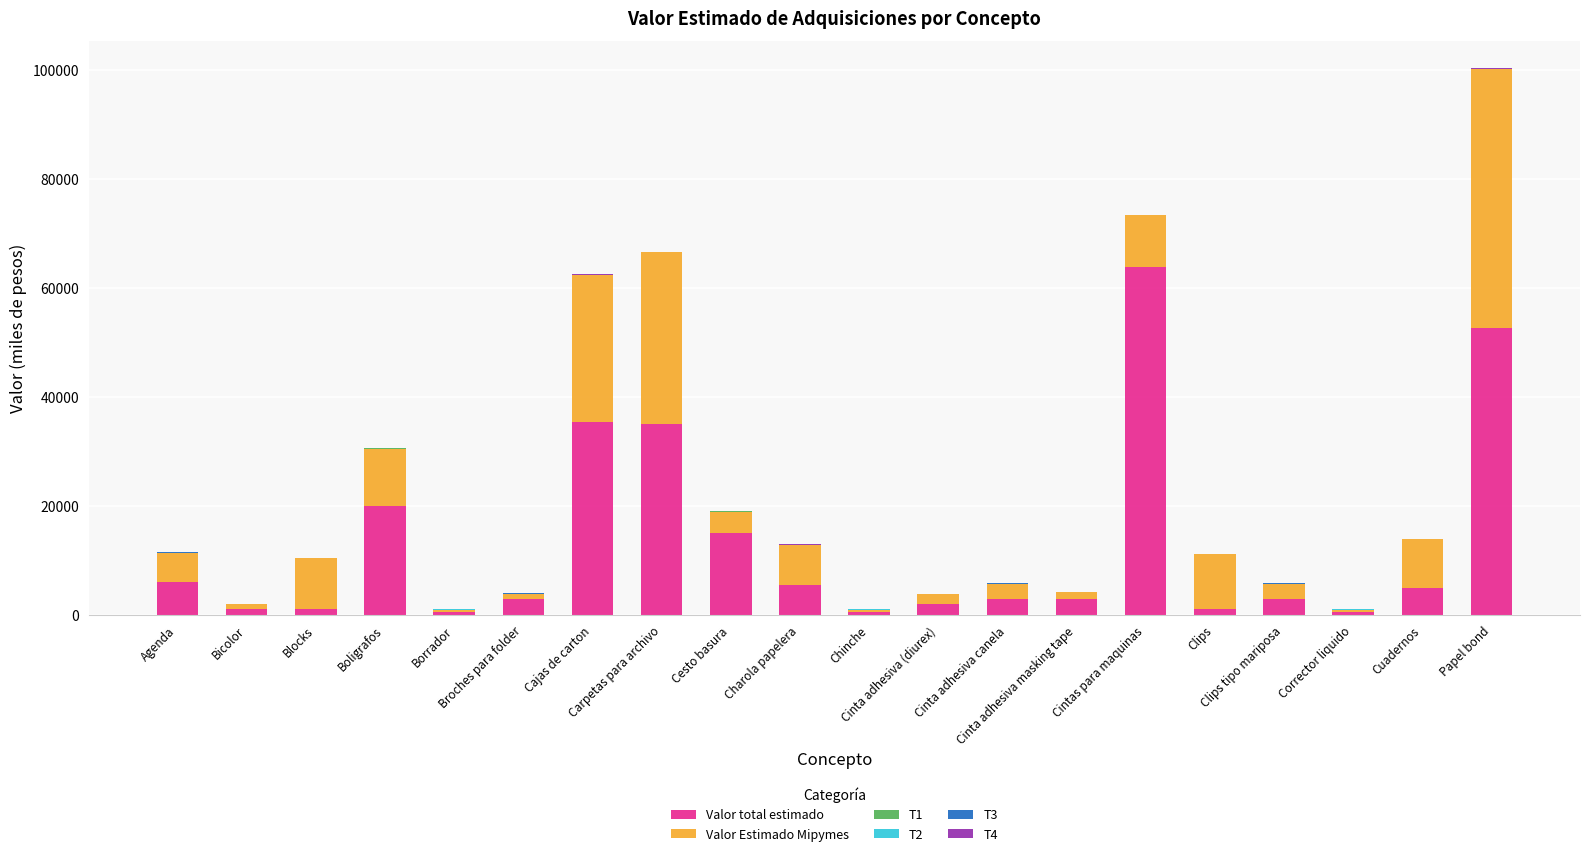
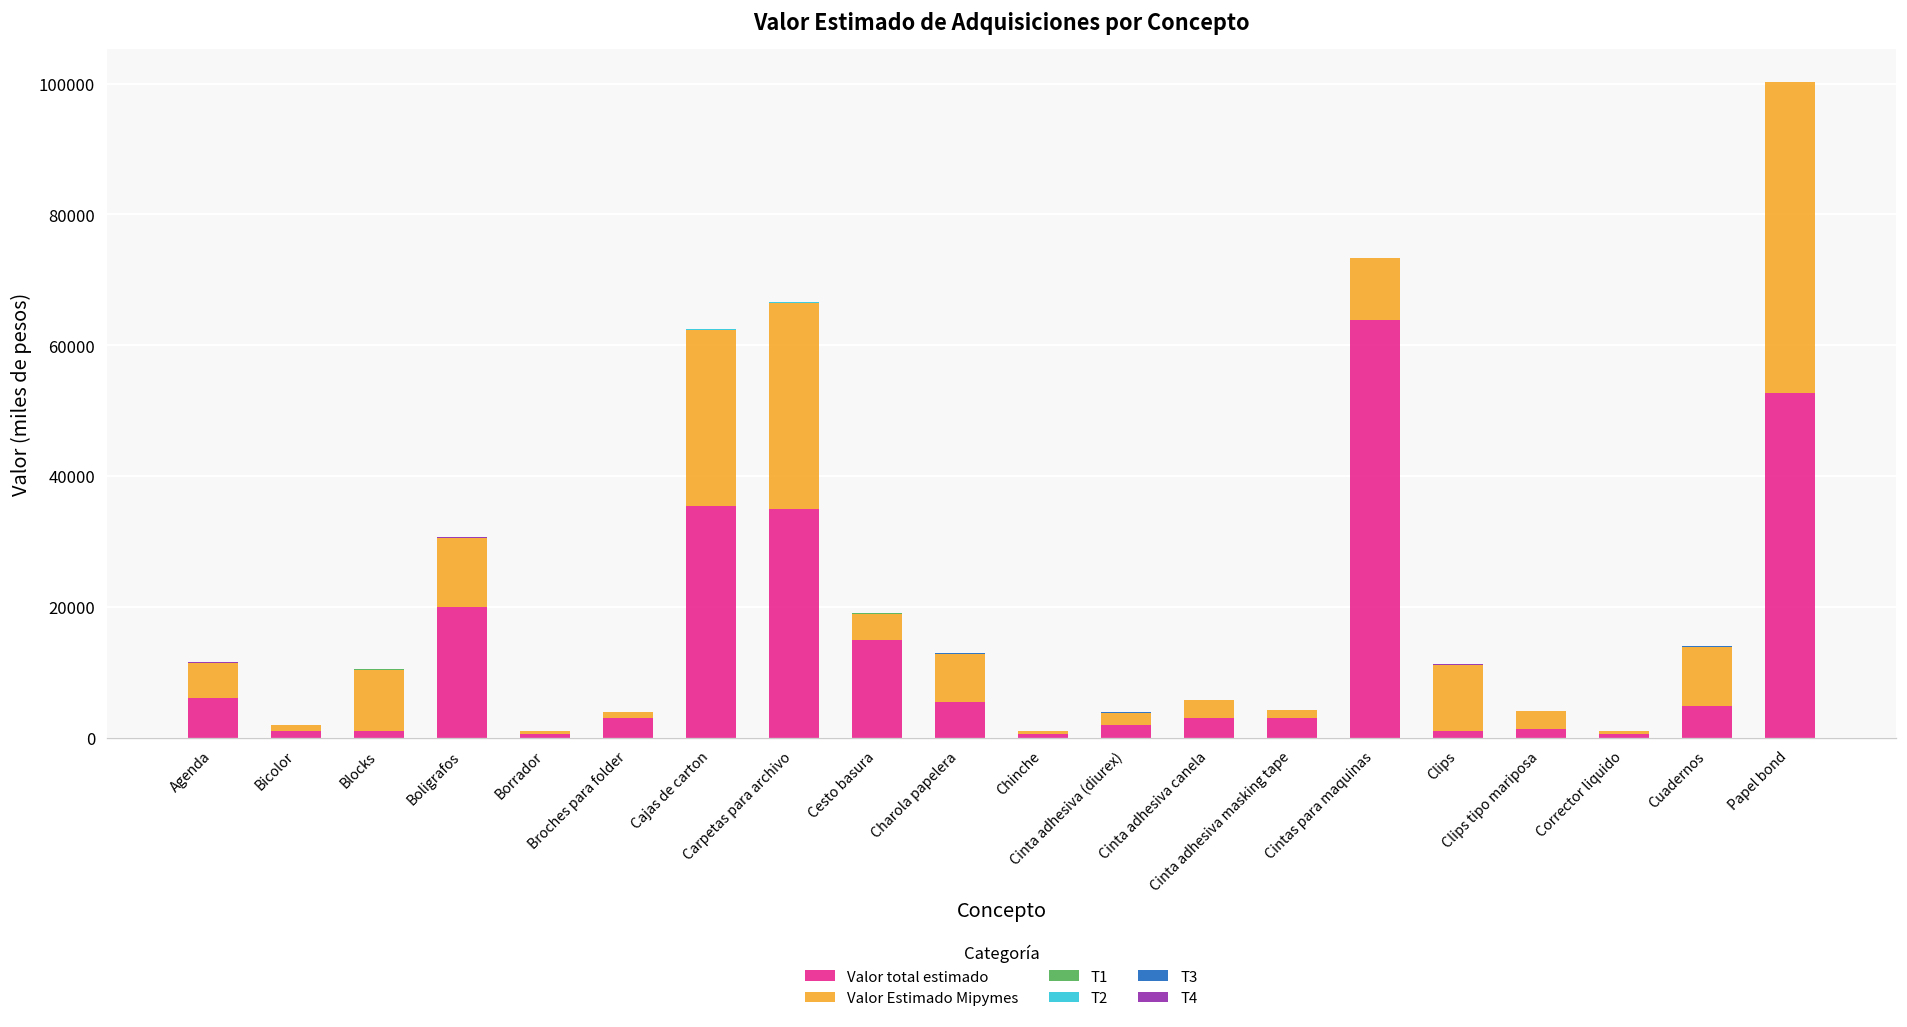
  {
    "Valor total estimado": {
      "Agenda": 6000,
      "Bicolor": 1000,
      "Blocks": 1000,
      "Boligrafos": 20000,
      "Borrador": 1000,
      "Broches para folder": 3000,
      "Cajas de carton": 35000,
      "Carpetas para archivo": 35000,
      "Cesto basura": 15000,
      "Charola papelera": 5000,
      "Chinche": 1000,
      "Cinta adhesiva (diurex)": 2000,
      "Cinta adhesiva canela": 3000,
      "Cinta adhesiva masking tape": 3000,
      "Cintas para maquinas": 64000,
      "Clips": 1000,
-     "Clips tipo mariposa": 3000,
+     "Clips tipo mariposa": 1000,
      "Corrector liquido": 1000,
      "Cuadernos": 5000,
      "Papel bond": 53000
    },
    "Valor Estimado Mipymes": {
      "Agenda": 5000,
      "Bicolor": 1000,
      "Blocks": 9000,
      "Boligrafos": 10000,
      "Broches para folder": 1000,
      "Cajas de carton": 27000,
      "Carpetas para archivo": 32000,
      "Cesto basura": 4000,
      "Charola papelera": 7000,
      "Cinta adhesiva (diurex)": 2000,
      "Cinta adhesiva canela": 3000,
      "Cinta adhesiva masking tape": 1000,
      "Cintas para maquinas": 9000,
      "Clips": 10000,
      "Clips tipo mariposa": 3000,
      "Cuadernos": 9000,
      "Papel bond": 47000
    }
  }
